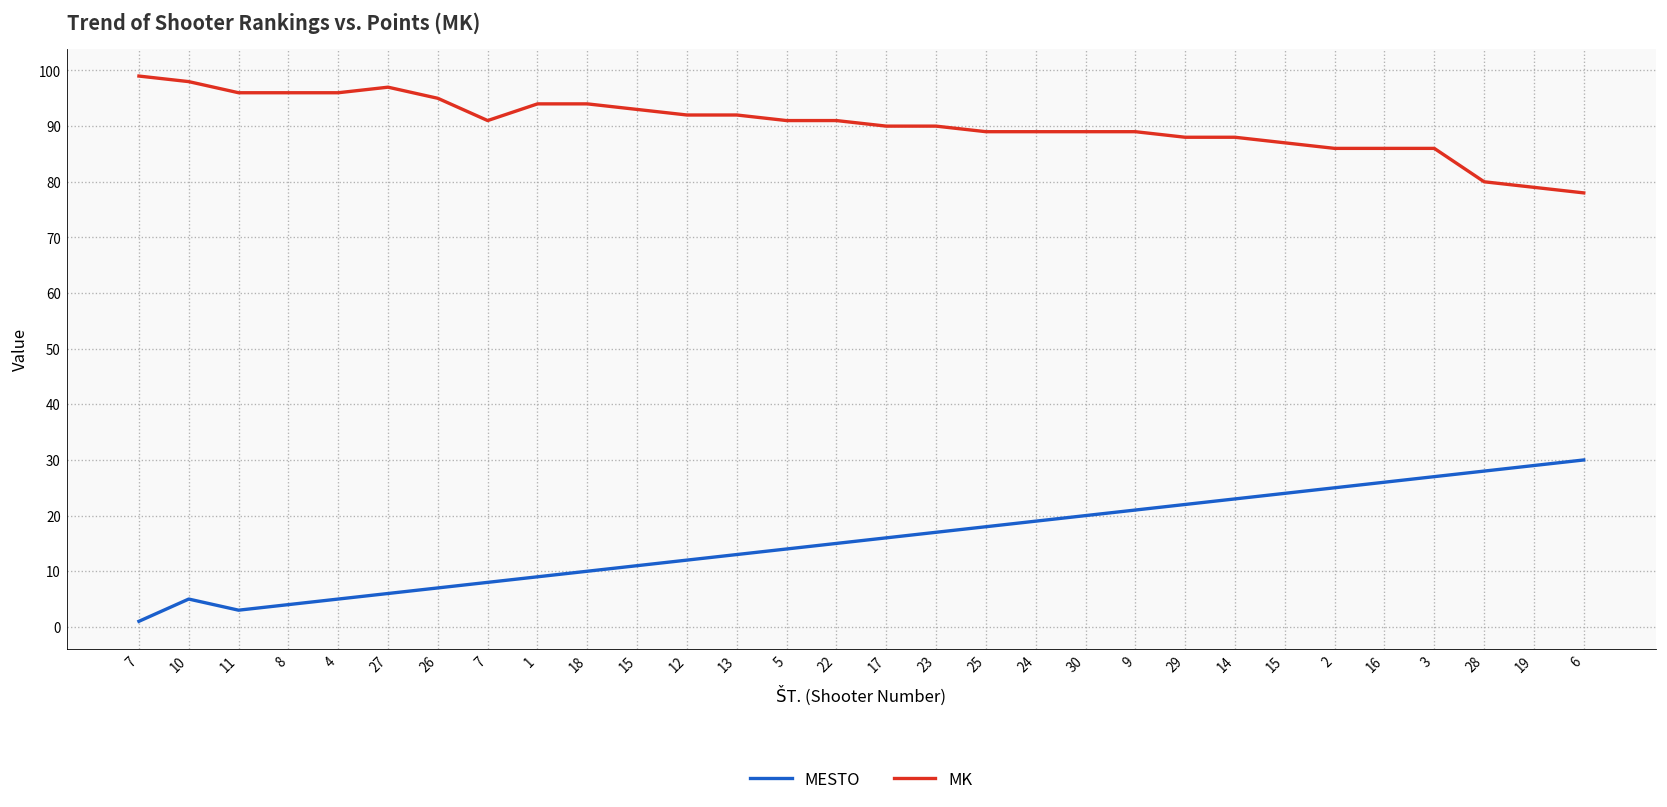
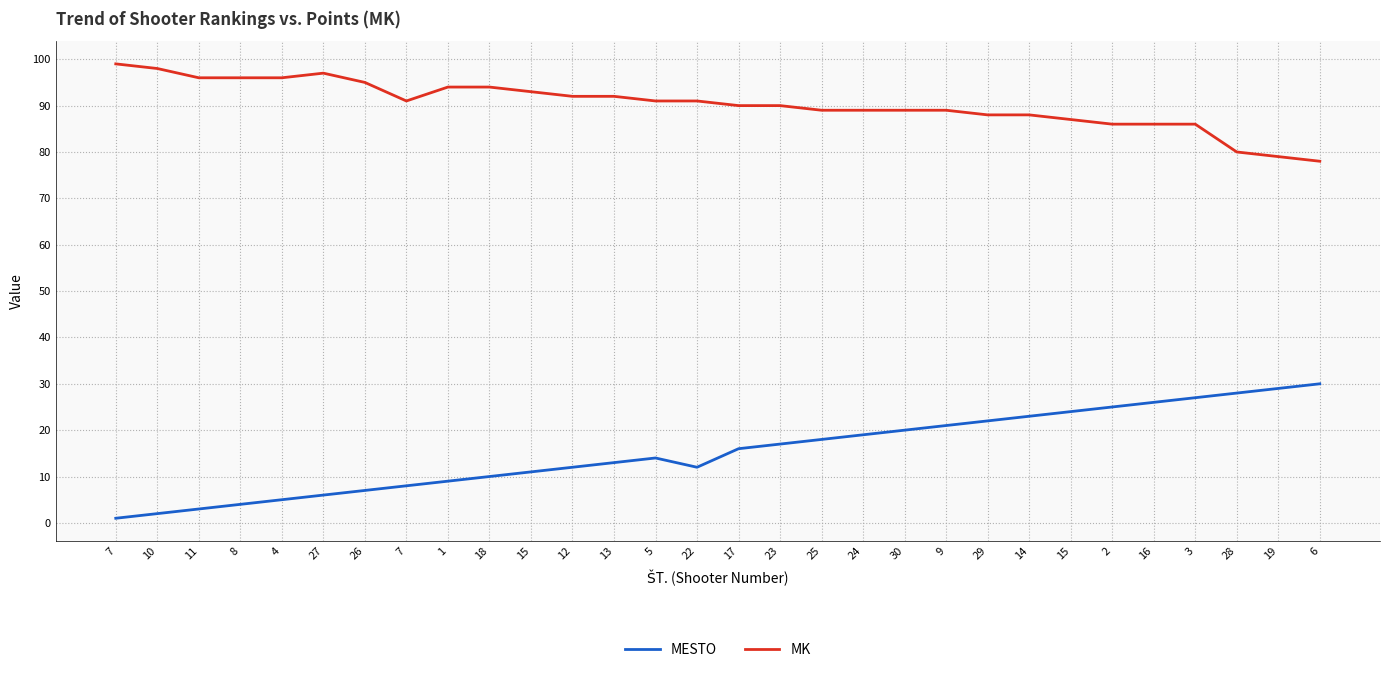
  {
    "MESTO": {
-     "10": 5,
+     "10": 2,
      "11": 3,
      "8": 4,
      "4": 5,
      "27": 6,
      "26": 7,
      "1": 9,
      "18": 10,
      "12": 12,
      "13": 13,
      "5": 14,
-     "22": 15,
+     "22": 12,
      "17": 16,
      "23": 17,
      "25": 18,
      "24": 19,
      "30": 20,
      "9": 21,
      "29": 22,
      "14": 23,
      "2": 25,
      "16": 26,
      "3": 27,
      "28": 28,
      "19": 29,
      "6": 30
    },
    "MK": {
      "10": 98,
      "11": 96,
      "8": 96,
      "4": 96,
      "27": 97,
      "26": 95,
      "1": 94,
      "18": 94,
      "12": 92,
      "13": 92,
      "5": 91,
      "22": 91,
      "17": 90,
      "23": 90,
      "25": 89,
      "24": 89,
      "30": 89,
      "9": 89,
      "29": 88,
      "14": 88,
      "2": 86,
      "16": 86,
      "3": 86,
      "28": 80,
      "19": 79,
      "6": 78
    }
  }
